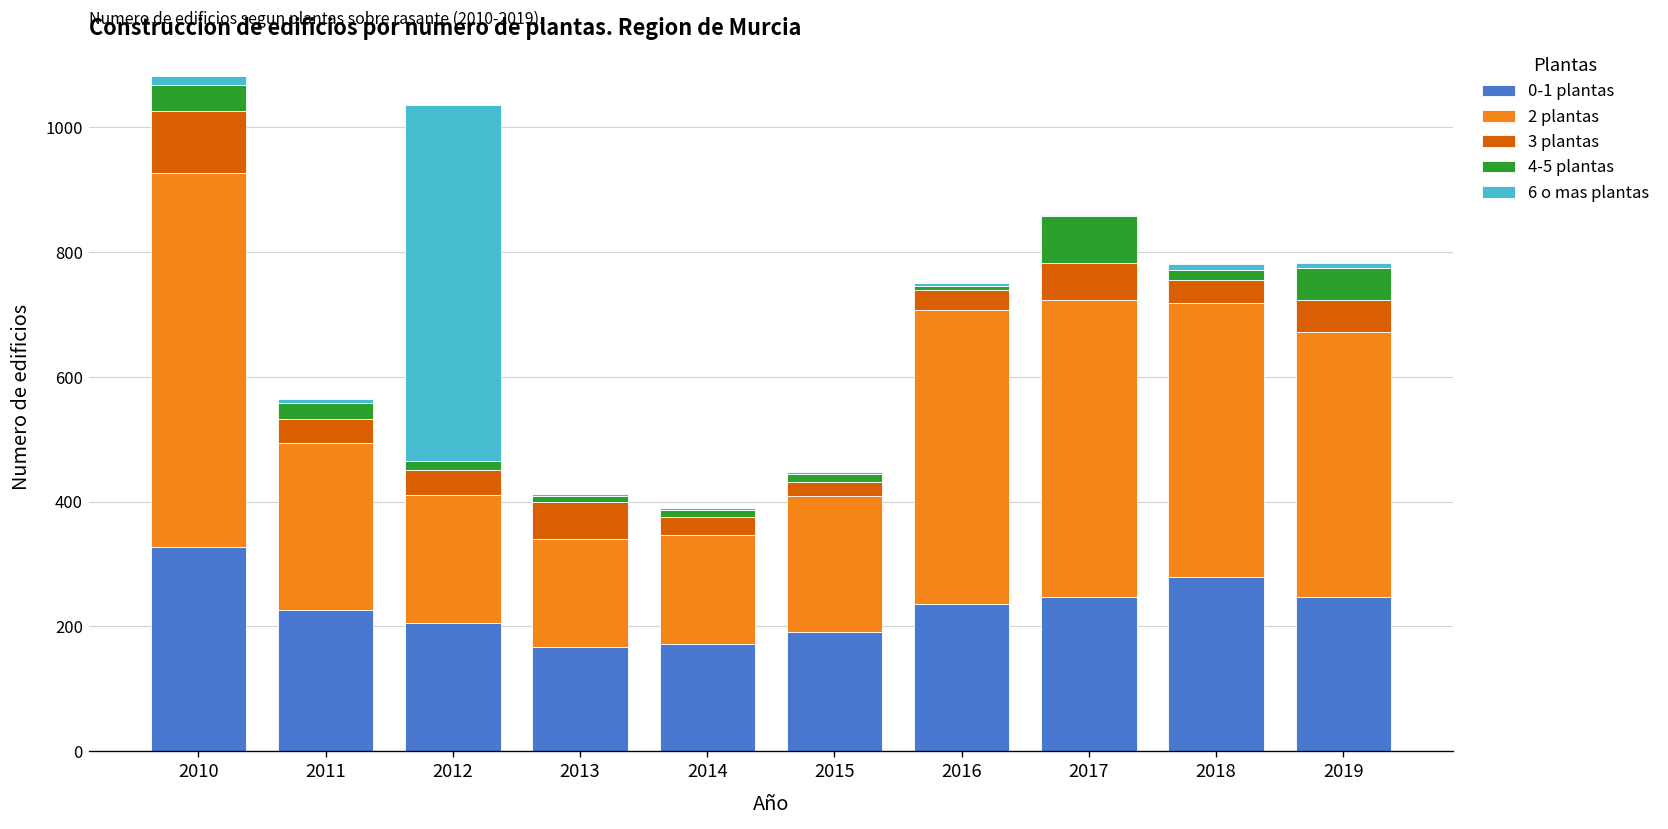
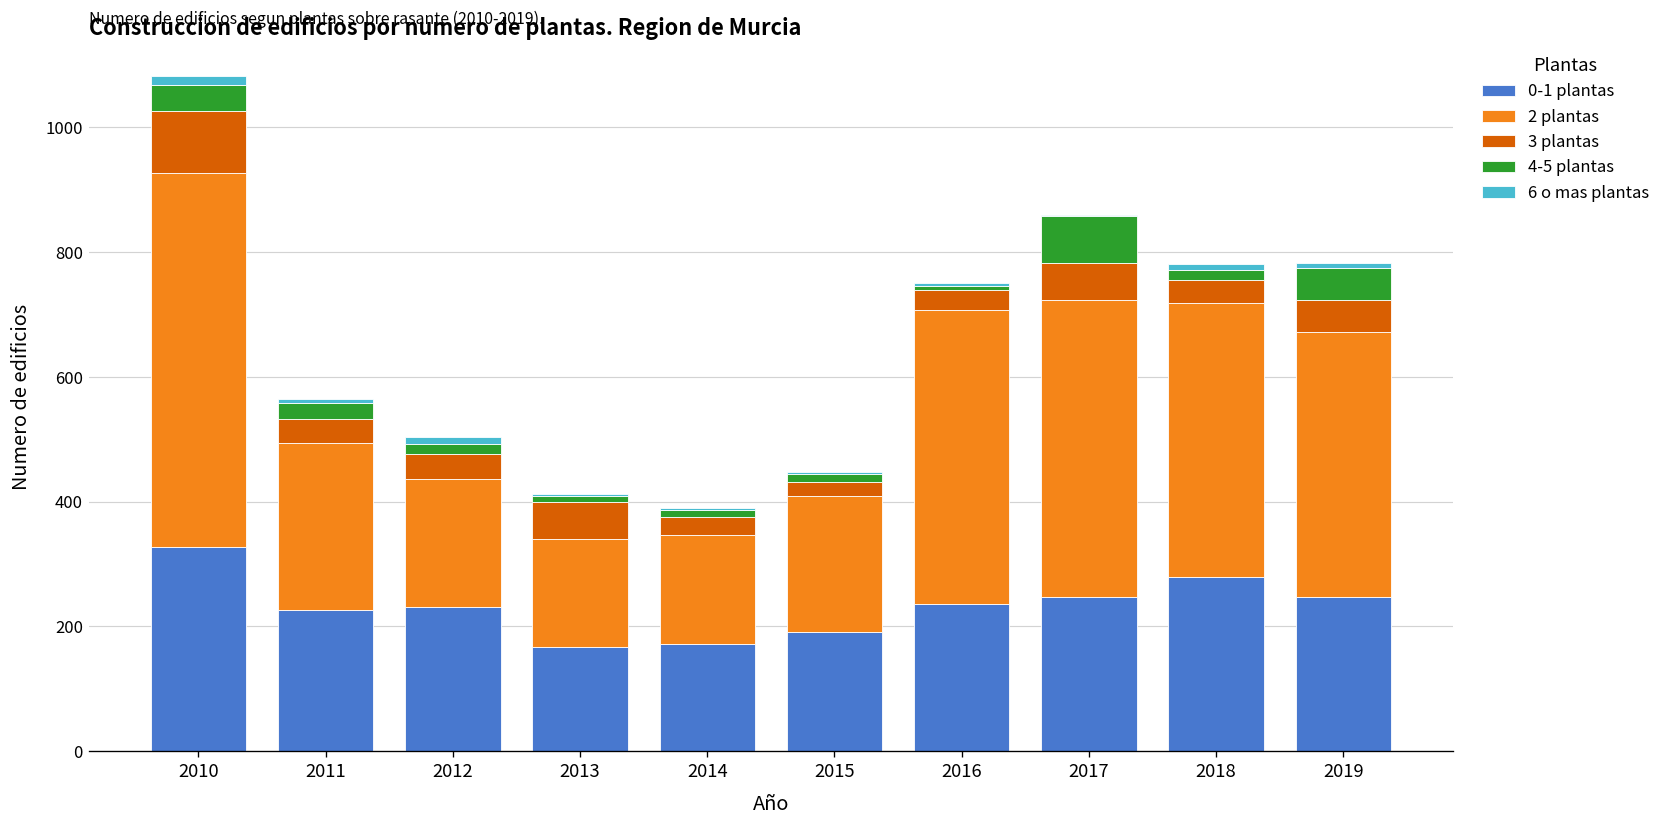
  {
    "0-1 plantas": {
      "2010": 330,
      "2011": 230,
-     "2012": 210,
+     "2012": 230,
      "2013": 170,
      "2014": 170,
      "2015": 190,
      "2016": 240,
      "2017": 250,
      "2018": 280,
      "2019": 250
    },
    "4-5 plantas": {
      "2010": 40,
      "2011": 30,
      "2012": 20,
      "2013": 10,
      "2014": 10,
      "2015": 10,
      "2016": 10,
      "2017": 80,
      "2018": 20,
      "2019": 50
    },
    "6 o mas plantas": {
      "2010": 20,
      "2011": 10,
-     "2012": 570,
+     "2012": 10,
      "2016": 10,
      "2018": 10,
      "2019": 10
    }
  }
